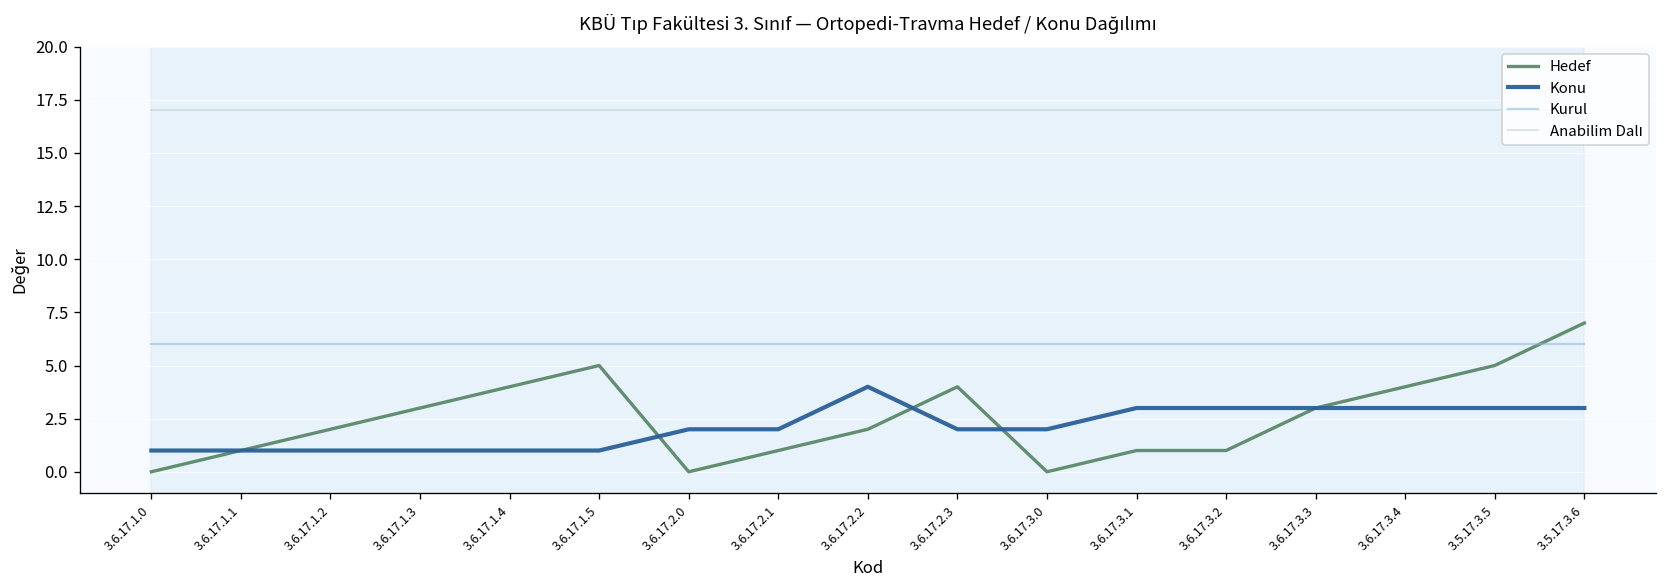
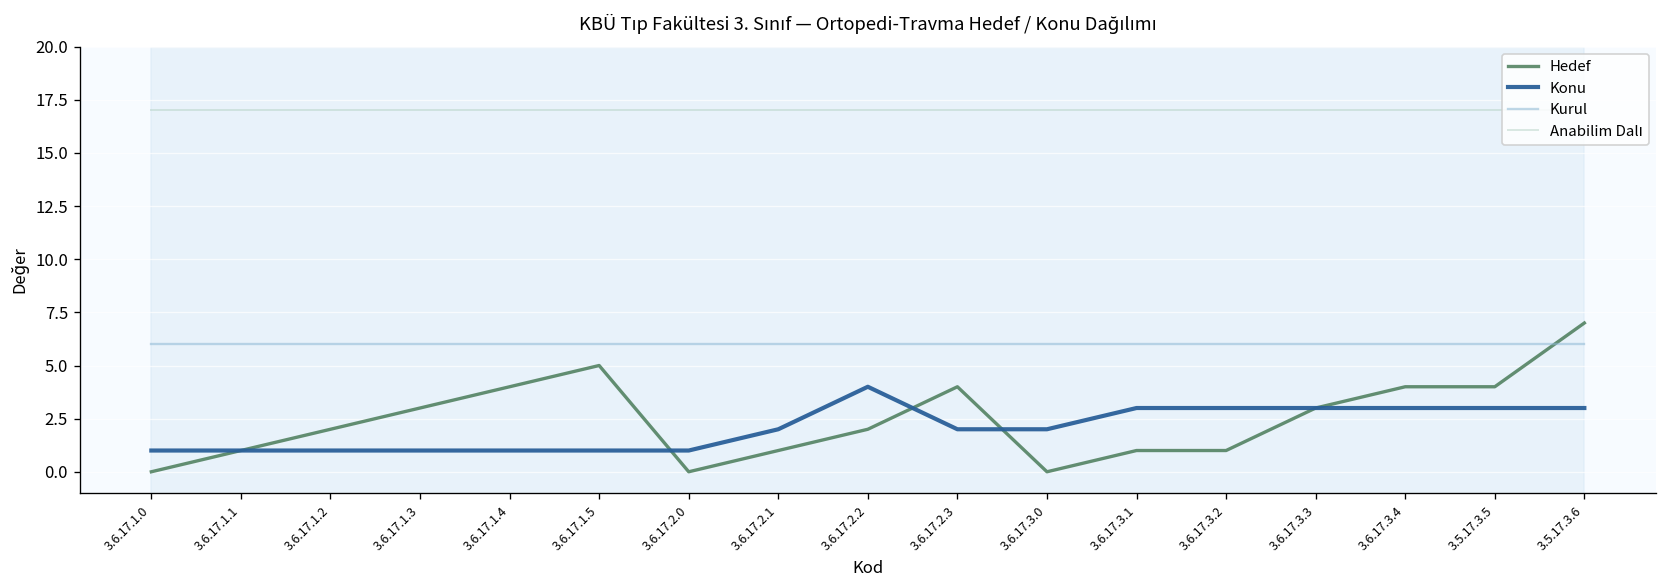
  {
    "Hedef": {
      "3.6.17.1.0": 0,
      "3.6.17.1.2": 2,
      "3.6.17.1.3": 3,
      "3.6.17.1.4": 4,
      "3.6.17.1.5": 5,
      "3.6.17.2.0": 0,
      "3.6.17.2.1": 1,
      "3.6.17.2.2": 2,
      "3.6.17.2.3": 4,
      "3.6.17.3.0": 0,
      "3.6.17.3.1": 1,
      "3.6.17.3.2": 1,
      "3.6.17.3.4": 4,
-     "3.5.17.3.5": 5,
+     "3.5.17.3.5": 4,
      "3.5.17.3.6": 7
    },
    "Konu": {
      "3.6.17.1.0": 1,
      "3.6.17.1.2": 1,
      "3.6.17.1.3": 1,
      "3.6.17.1.4": 1,
      "3.6.17.1.5": 1,
-     "3.6.17.2.0": 2,
+     "3.6.17.2.0": 1,
      "3.6.17.2.1": 2,
      "3.6.17.2.2": 4,
      "3.6.17.2.3": 2,
      "3.6.17.3.0": 2,
      "3.6.17.3.1": 3,
      "3.6.17.3.2": 3,
      "3.6.17.3.4": 3,
      "3.5.17.3.5": 3,
      "3.5.17.3.6": 3
    }
  }
